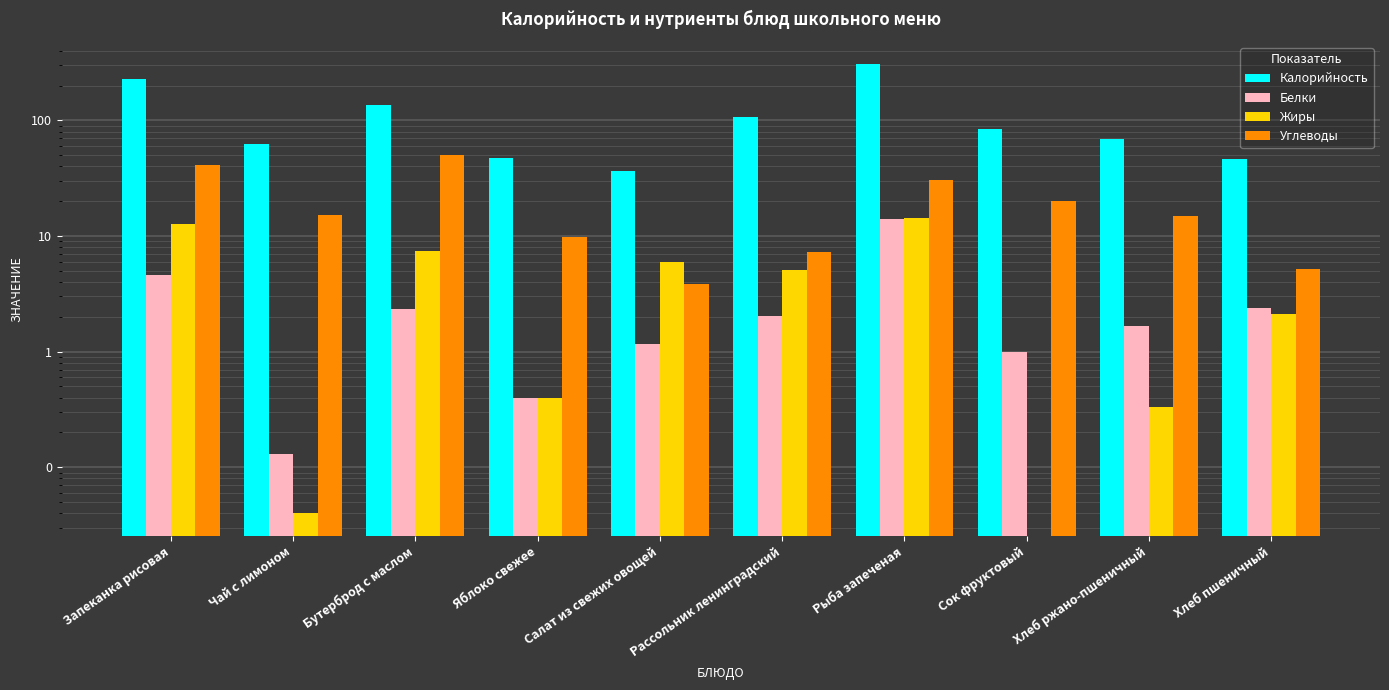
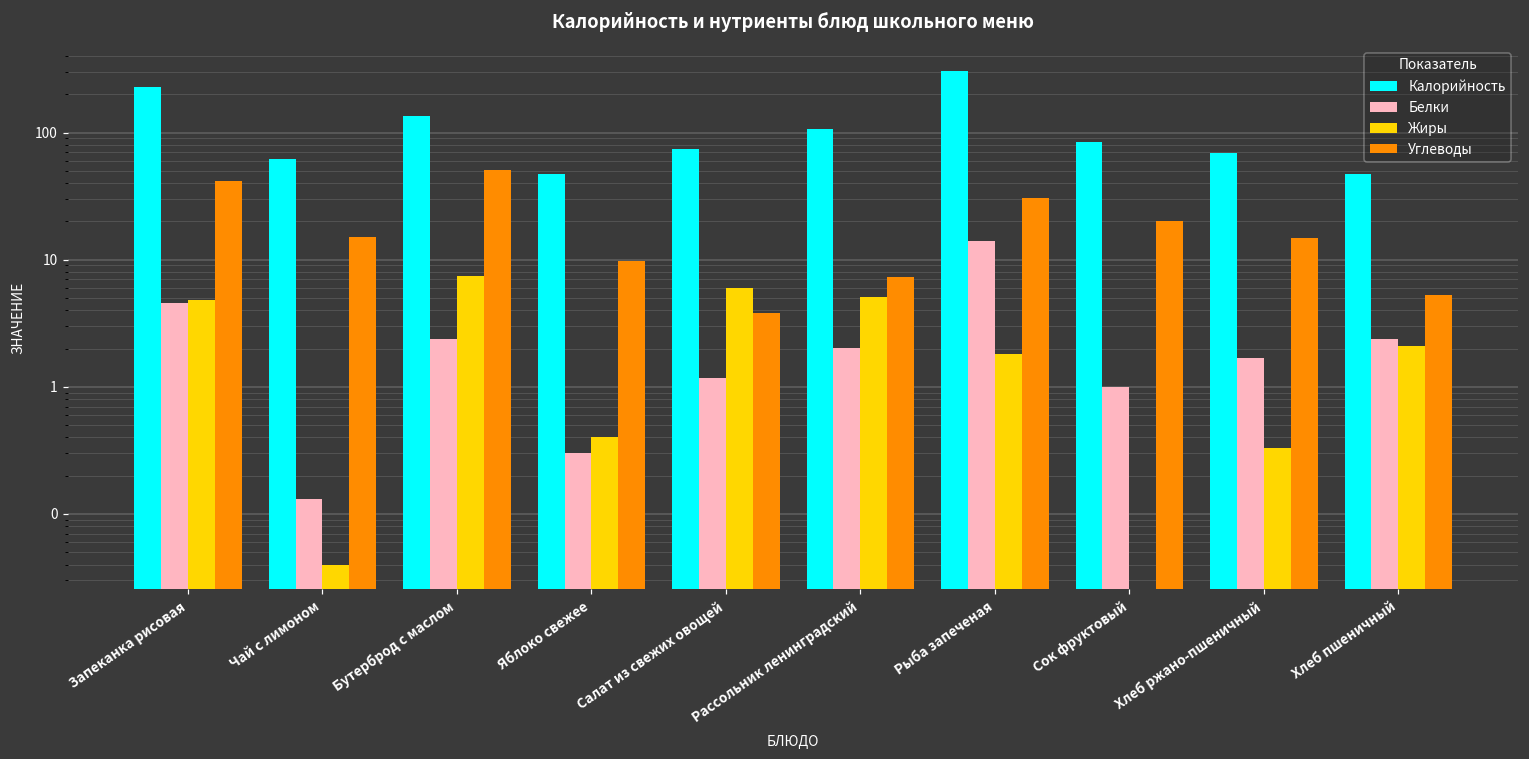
  {
    "Калорийность": {
      "Запеканка рисовая": 230,
      "Чай с лимоном": 60,
      "Бутерброд с маслом": 140,
      "Яблоко свежее": 47,
-     "Салат из свежих овощей": 36,
+     "Салат из свежих овощей": 70,
      "Рассольник ленинградский": 110,
      "Рыба запеченая": 310,
      "Сок фруктовый": 80,
      "Хлеб ржано-пшеничный": 70,
      "Хлеб пшеничный": 47
    },
    "Белки": {
      "Запеканка рисовая": 4.6,
      "Чай с лимоном": 0.13,
      "Бутерброд с маслом": 2.4,
-     "Яблоко свежее": 0.4,
+     "Яблоко свежее": 0.3,
      "Салат из свежих овощей": 1.2,
      "Рассольник ленинградский": 2.0,
      "Рыба запеченая": 14,
      "Сок фруктовый": 1.0,
      "Хлеб ржано-пшеничный": 1.7,
      "Хлеб пшеничный": 2.4
    },
    "Жиры": {
-     "Запеканка рисовая": 13,
+     "Запеканка рисовая": 4.8,
      "Чай с лимоном": 0.040,
      "Бутерброд с маслом": 7,
      "Яблоко свежее": 0.4,
      "Салат из свежих овощей": 6,
      "Рассольник ленинградский": 5,
-     "Рыба запеченая": 14,
+     "Рыба запеченая": 1.8,
      "Хлеб ржано-пшеничный": 0.33,
      "Хлеб пшеничный": 2.1
    },
    "Углеводы": {
      "Запеканка рисовая": 41,
      "Чай с лимоном": 15,
      "Бутерброд с маслом": 50,
      "Яблоко свежее": 10,
      "Салат из свежих овощей": 3.8,
      "Рассольник ленинградский": 7,
      "Рыба запеченая": 30,
      "Сок фруктовый": 20,
      "Хлеб ржано-пшеничный": 15,
      "Хлеб пшеничный": 5
    }
  }
